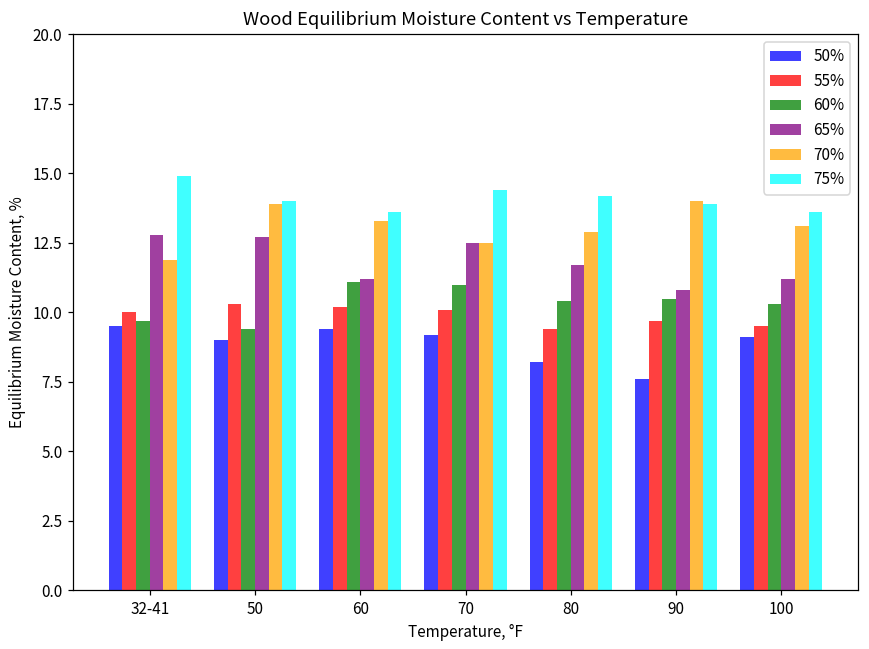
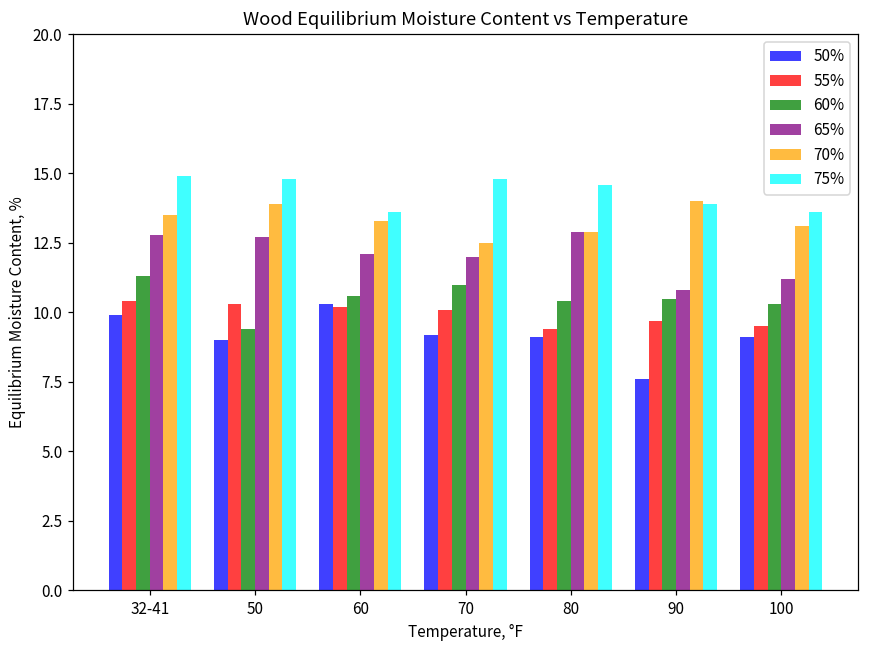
  {
    "50%": {
-     "32-41": 9.5,
+     "32-41": 9.9,
      "50": 9.0,
-     "60": 9.4,
+     "60": 10.3,
      "70": 9.2,
-     "80": 8.2,
+     "80": 9.1,
      "90": 7.6,
      "100": 9.1
    },
    "55%": {
-     "32-41": 10.0,
+     "32-41": 10.4,
      "50": 10.3,
      "60": 10.2,
      "70": 10.1,
      "80": 9.4,
      "90": 9.7,
      "100": 9.5
    },
    "60%": {
-     "32-41": 9.7,
+     "32-41": 11.3,
      "50": 9.4,
-     "60": 11.1,
+     "60": 10.6,
      "70": 11.0,
      "80": 10.4,
      "90": 10.5,
      "100": 10.3
    },
    "65%": {
      "32-41": 12.8,
      "50": 12.7,
-     "60": 11.2,
-     "70": 12.5,
-     "80": 11.7,
+     "60": 12.1,
+     "70": 12.0,
+     "80": 12.9,
      "90": 10.8,
      "100": 11.2
    },
    "70%": {
-     "32-41": 11.9,
+     "32-41": 13.5,
      "50": 13.9,
      "60": 13.3,
      "70": 12.5,
      "80": 12.9,
      "90": 14.0,
      "100": 13.1
    },
    "75%": {
      "32-41": 14.9,
-     "50": 14.0,
+     "50": 14.8,
      "60": 13.6,
-     "70": 14.4,
-     "80": 14.2,
+     "70": 14.8,
+     "80": 14.6,
      "90": 13.9,
      "100": 13.6
    }
  }
